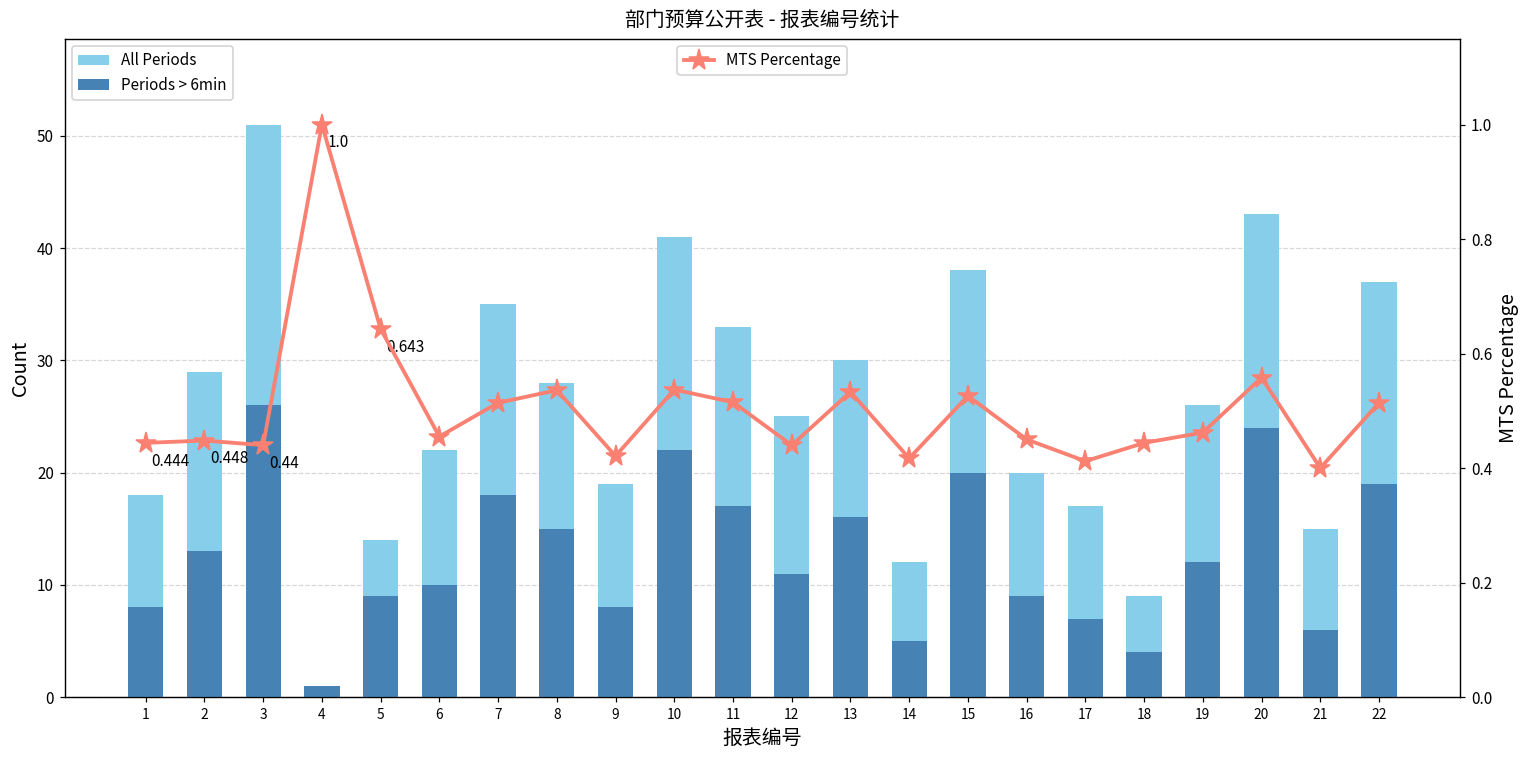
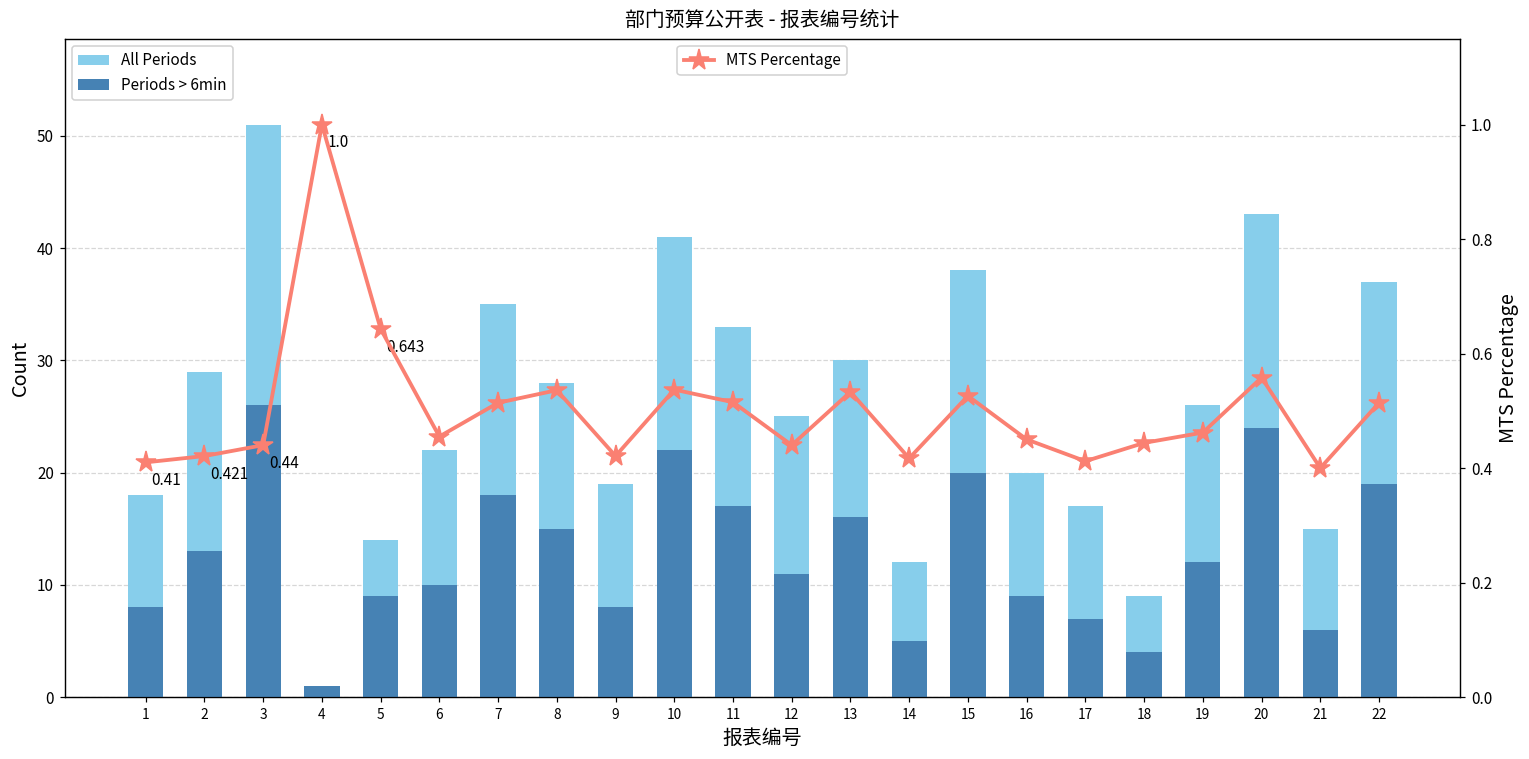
  {
    "MTS Percentage": {
-     "1": 0.444,
-     "2": 0.448,
+     "1": 0.41,
+     "2": 0.421,
      "3": 0.44,
      "4": 1.0,
      "5": 0.643
    }
  }
